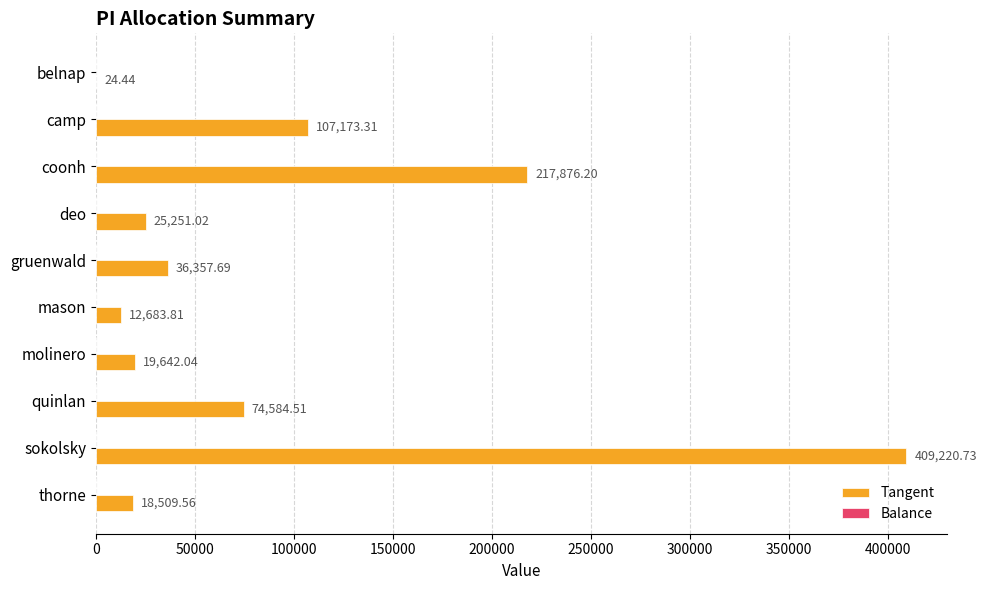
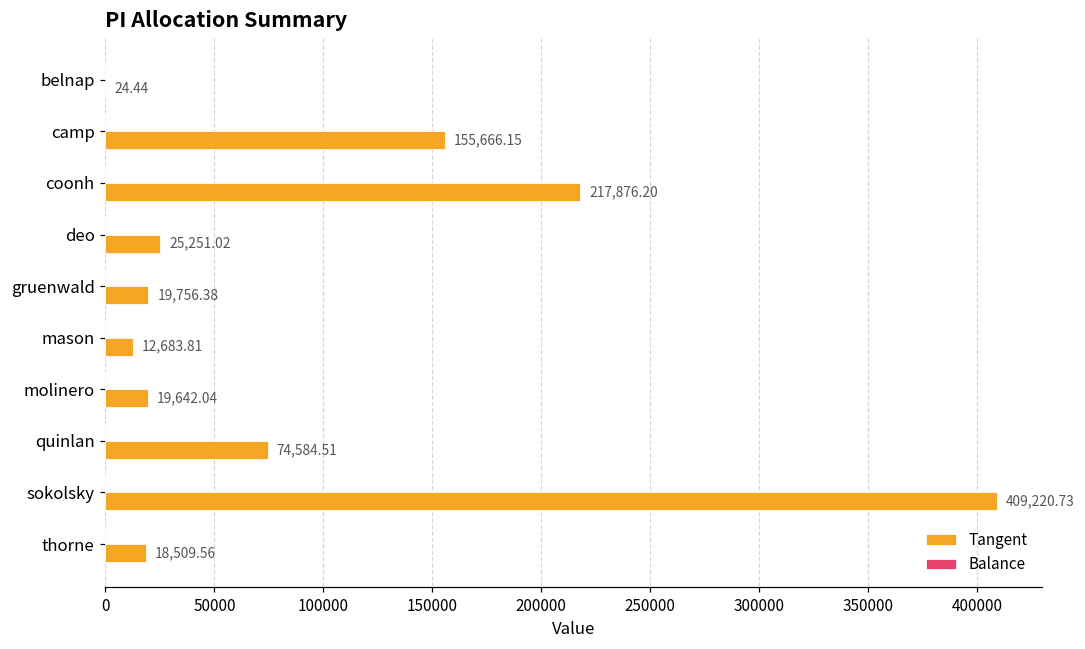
  {
    "Tangent": {
      "belnap": "24.44",
-     "camp": "107,173.31",
+     "camp": "155,666.15",
      "coonh": "217,876.20",
      "deo": "25,251.02",
-     "gruenwald": "36,357.69",
+     "gruenwald": "19,756.38",
      "mason": "12,683.81",
      "molinero": "19,642.04",
      "quinlan": "74,584.51",
      "sokolsky": "409,220.73",
      "thorne": "18,509.56"
    },
    "Balance": {
      "belnap": "0",
      "camp": "0",
      "coonh": "0",
      "deo": "0",
      "gruenwald": "0",
      "mason": "0",
      "molinero": "0",
      "quinlan": "0",
      "sokolsky": "0",
      "thorne": "0"
    }
  }
